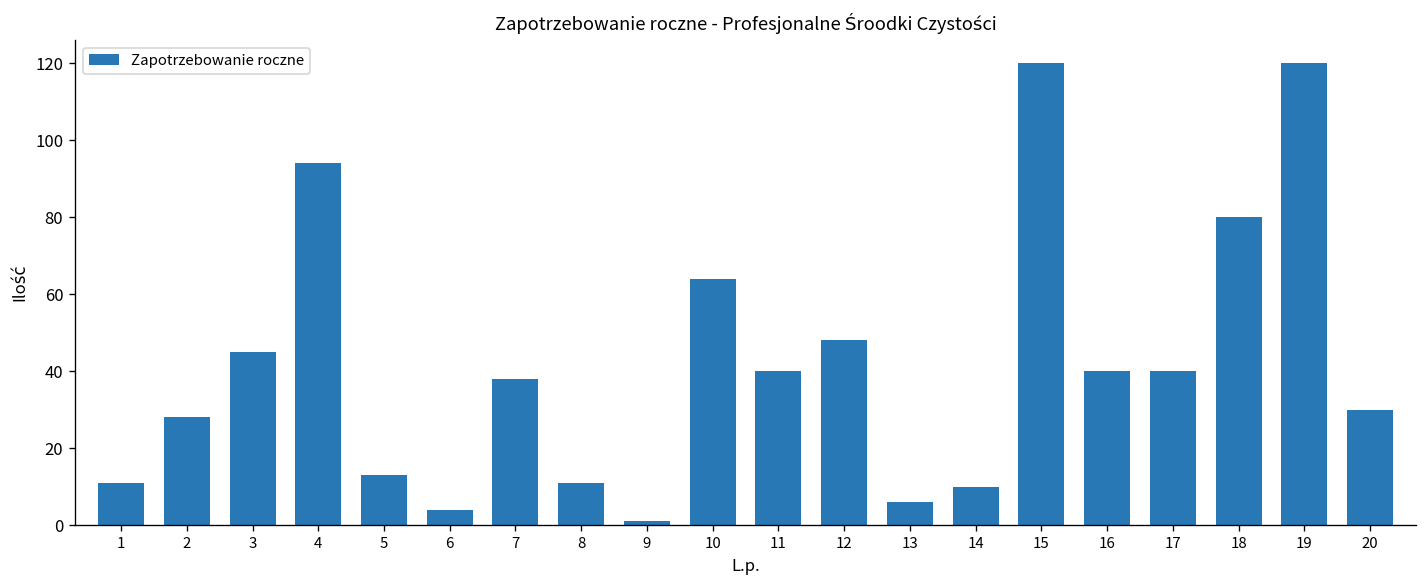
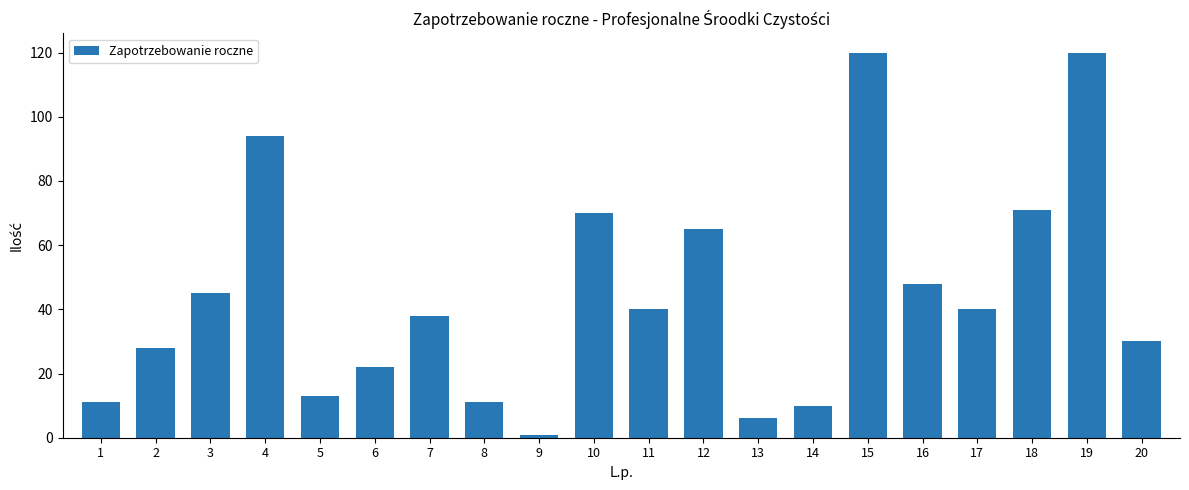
  {
    "1": 11,
    "2": 28,
    "3": 45,
    "4": 94,
    "5": 13,
-   "6": 4,
+   "6": 22,
    "7": 38,
    "8": 11,
    "9": 1,
-   "10": 64,
+   "10": 70,
    "11": 40,
-   "12": 48,
+   "12": 65,
    "13": 6,
    "14": 10,
    "15": 120,
-   "16": 40,
+   "16": 48,
    "17": 40,
-   "18": 80,
+   "18": 71,
    "19": 120,
    "20": 30
  }
